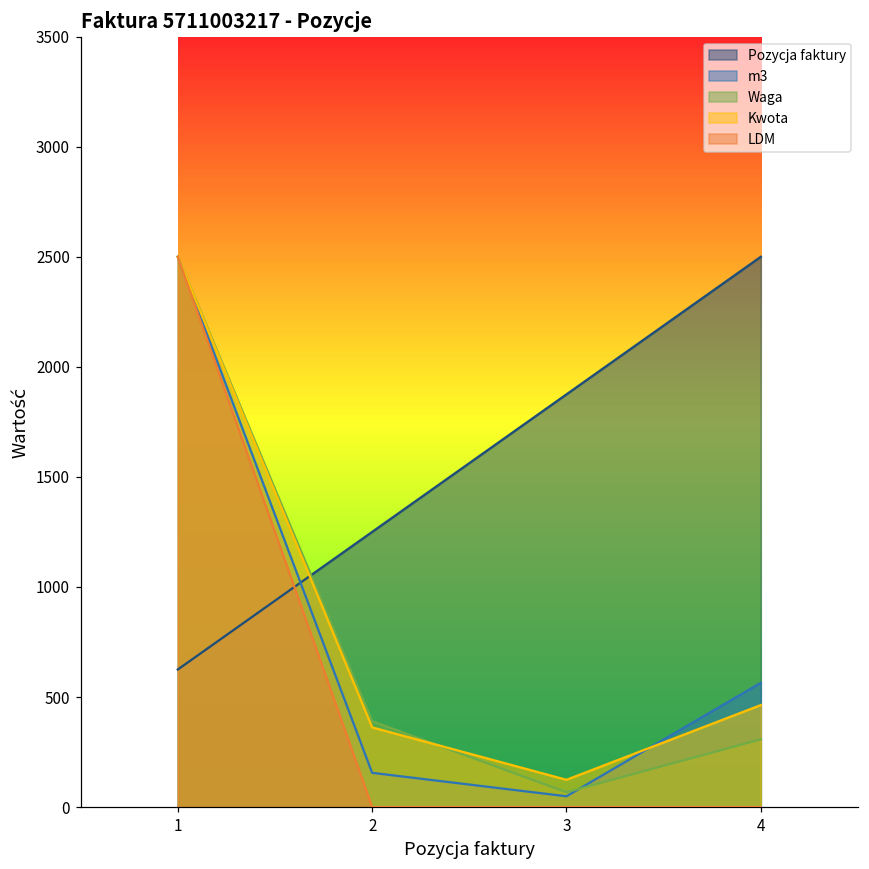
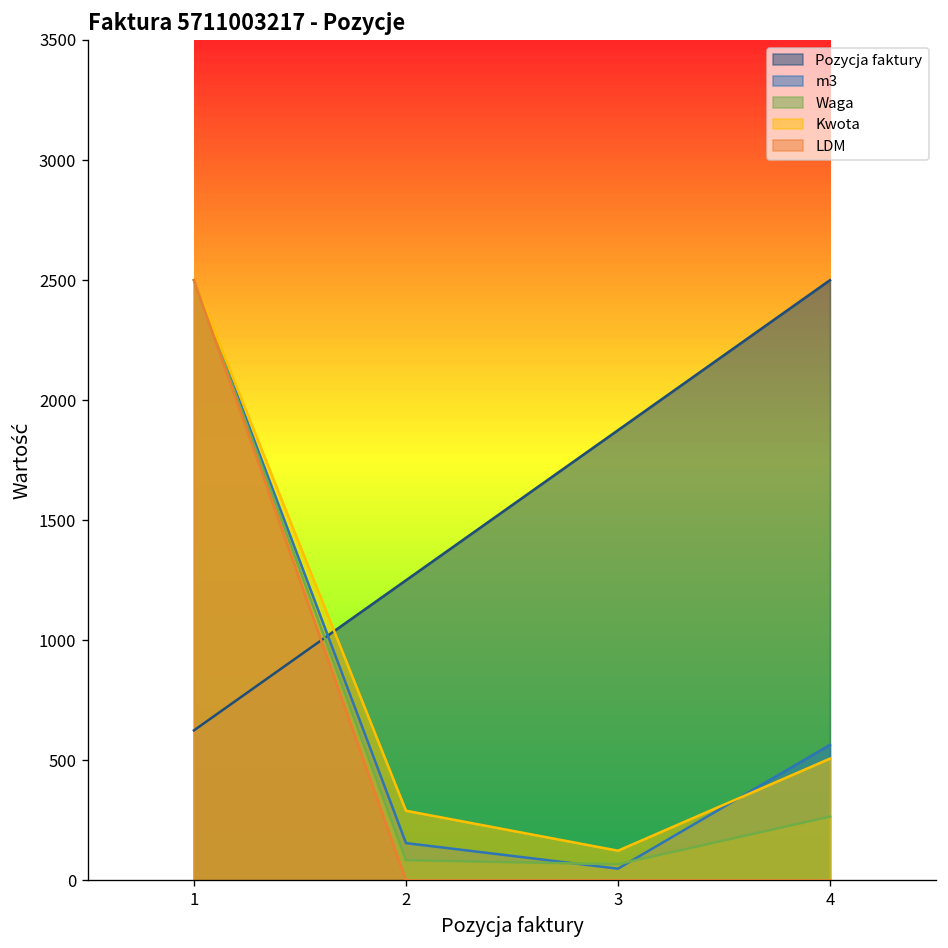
  {
    "Waga": {
-     "2": 390,
+     "2": 80,
      "3": 70,
-     "4": 310
+     "4": 270
    },
    "Kwota": {
-     "2": 360,
+     "2": 290,
      "3": 120,
-     "4": 460
+     "4": 510
    },
    "LDM": {
      "2": 0,
      "3": 0,
      "4": 0
    }
  }
